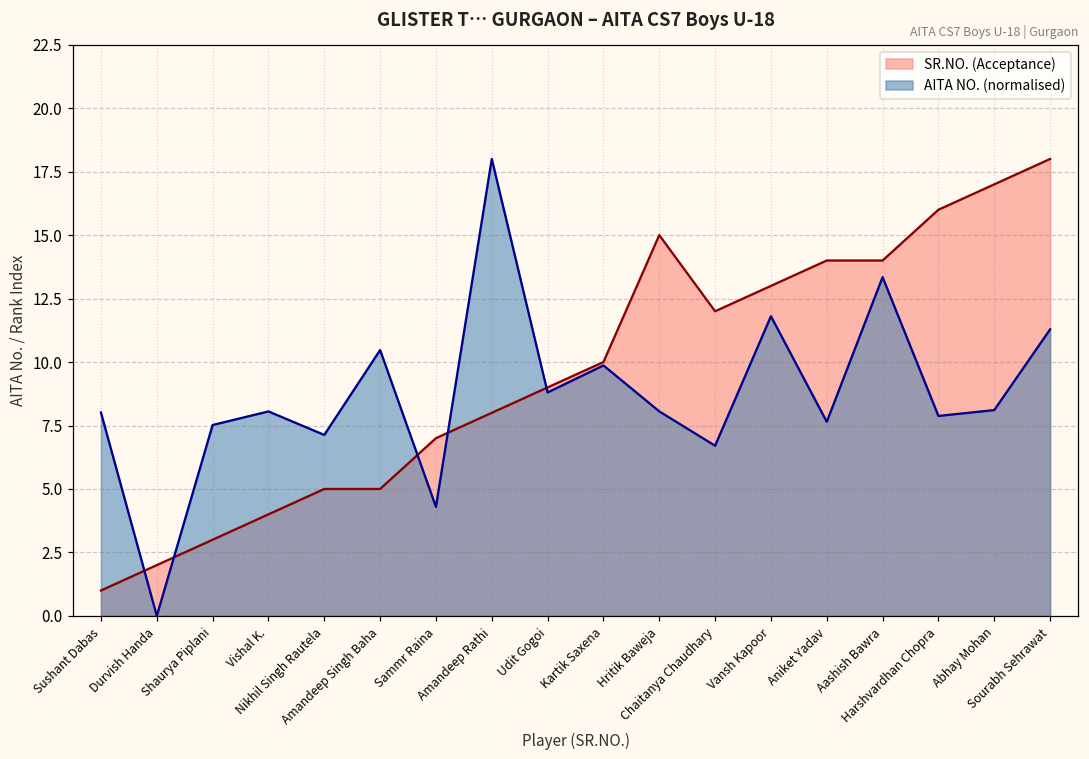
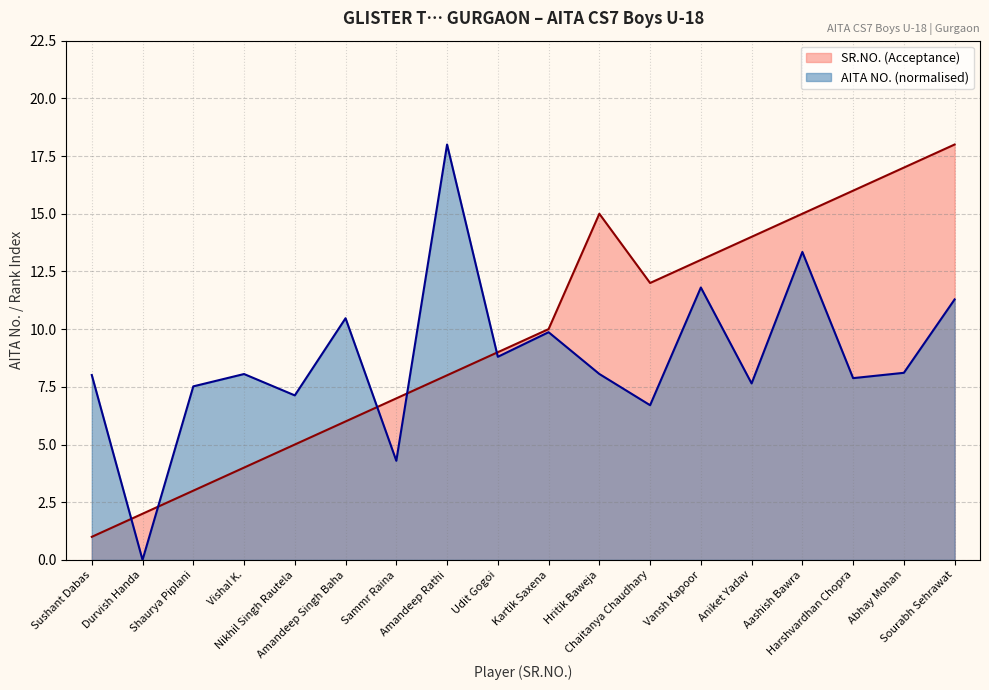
  {
    "SR.NO. (Acceptance)": {
      "Sushant Dabas": 1,
      "Durvish Handa": 2,
      "Shaurya Piplani": 3,
      "Vishal K.": 4,
      "Nikhil Singh Rautela": 5,
-     "Amandeep Singh Baha": 5,
+     "Amandeep Singh Baha": 6,
      "Sammr Raina": 7,
      "Amandeep Rathi": 8,
      "Udit Gogoi": 9,
      "Kartik Saxena": 10,
      "Hritik Baweja": 15,
      "Chaitanya Chaudhary": 12,
      "Vansh Kapoor": 13,
      "Aniket Yadav": 14,
-     "Aashish Bawra": 14,
+     "Aashish Bawra": 15,
      "Harshvardhan Chopra": 16,
      "Abhay Mohan": 17,
      "Sourabh Sehrawat": 18
    },
    "AITA NO. (normalised)": {
      "Sushant Dabas": 8,
      "Durvish Handa": 0,
      "Shaurya Piplani": 7.5,
      "Vishal K.": 8,
      "Nikhil Singh Rautela": 7.1,
      "Amandeep Singh Baha": 10.5,
      "Sammr Raina": 4.3,
      "Amandeep Rathi": 18,
      "Udit Gogoi": 8.8,
      "Kartik Saxena": 9.9,
      "Hritik Baweja": 8,
      "Chaitanya Chaudhary": 6.7,
      "Vansh Kapoor": 11.8,
      "Aniket Yadav": 7.6,
      "Aashish Bawra": 13.3,
      "Harshvardhan Chopra": 7.9,
      "Abhay Mohan": 8,
      "Sourabh Sehrawat": 11.3
    }
  }
